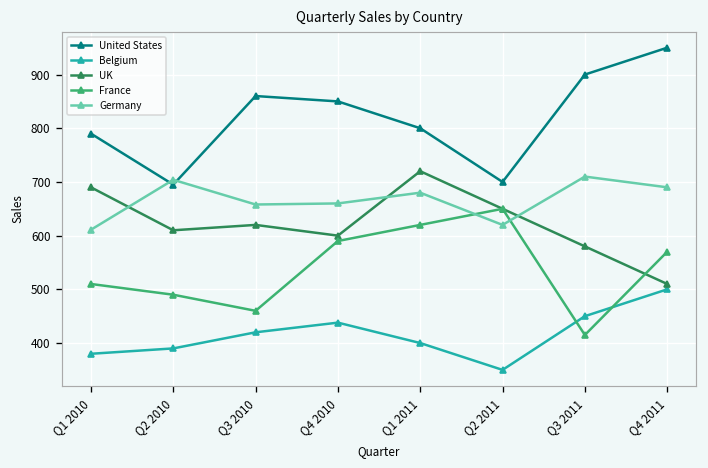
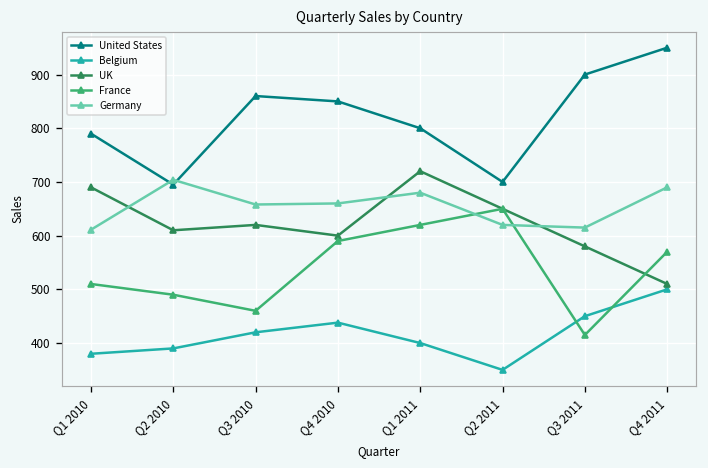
  {
    "United States": {
      "Q1 2010": 790,
      "Q2 2010": 700,
      "Q3 2010": 860,
      "Q4 2010": 850,
      "Q1 2011": 800,
      "Q2 2011": 700,
      "Q3 2011": 900,
      "Q4 2011": 950
    },
    "Belgium": {
      "Q1 2010": 380,
      "Q2 2010": 390,
      "Q3 2010": 420,
      "Q4 2010": 440,
      "Q1 2011": 400,
      "Q2 2011": 350,
      "Q3 2011": 450,
      "Q4 2011": 500
    },
    "Germany": {
      "Q1 2010": 610,
      "Q2 2010": 700,
      "Q3 2010": 660,
      "Q4 2010": 660,
      "Q1 2011": 680,
      "Q2 2011": 620,
-     "Q3 2011": 710,
+     "Q3 2011": 620,
      "Q4 2011": 690
    }
  }
